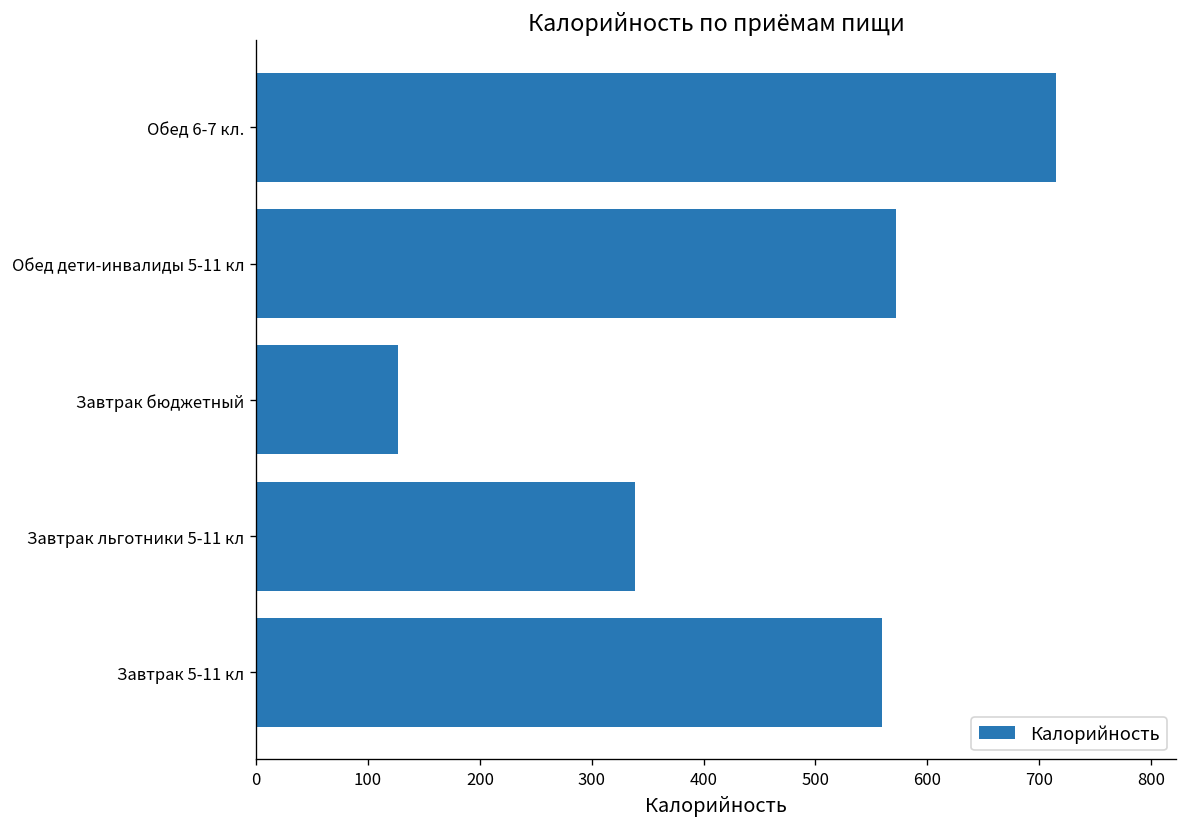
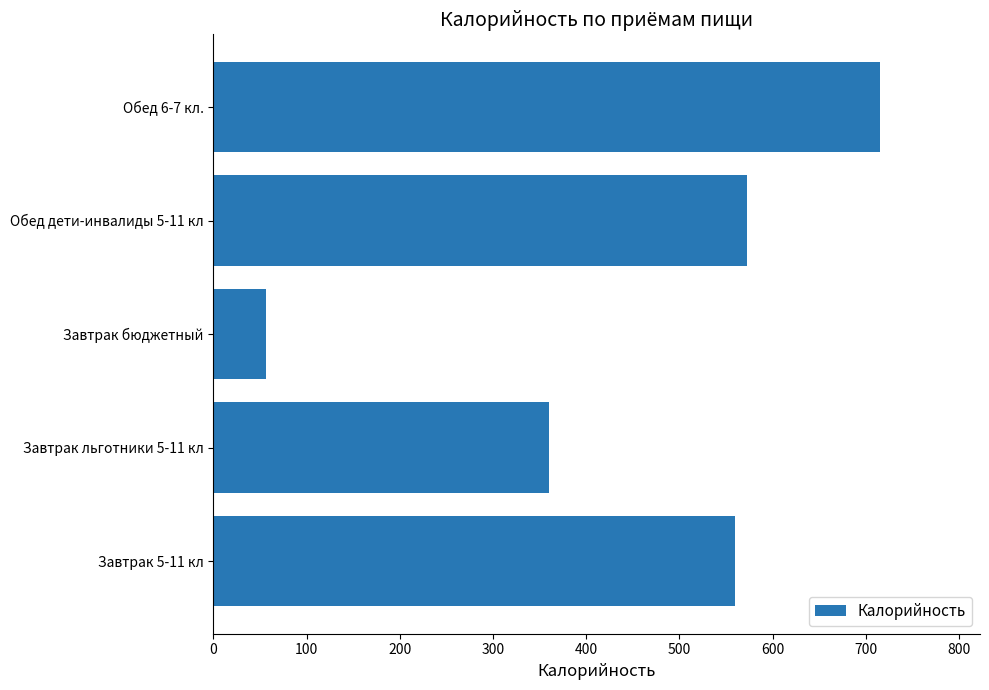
  {
    "Обед 6-7 кл.": 720,
    "Обед дети-инвалиды 5-11 кл": 570,
-   "Завтрак бюджетный": 130,
-   "Завтрак льготники 5-11 кл": 340,
+   "Завтрак бюджетный": 60,
+   "Завтрак льготники 5-11 кл": 360,
    "Завтрак 5-11 кл": 560
  }
